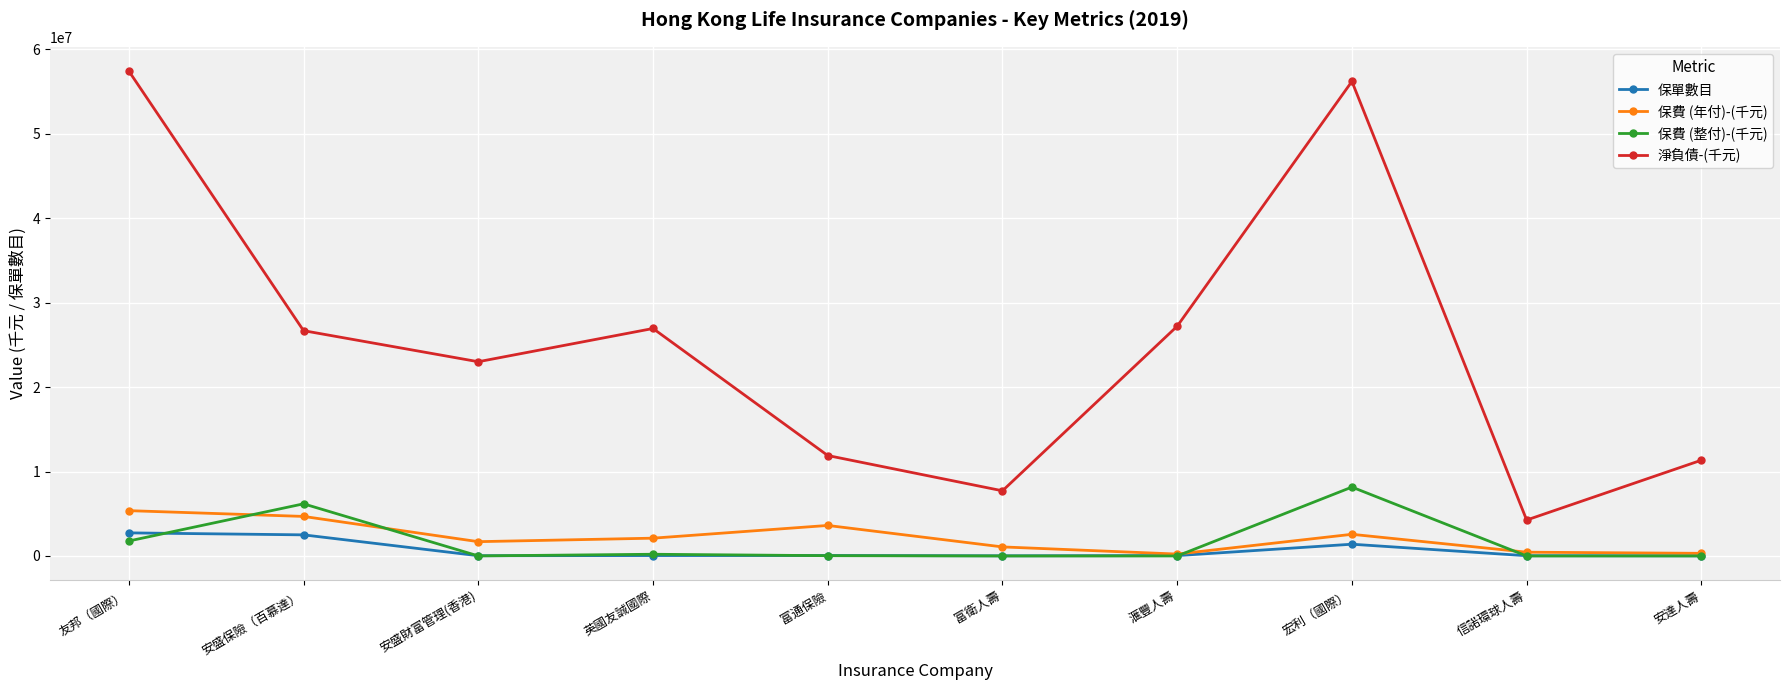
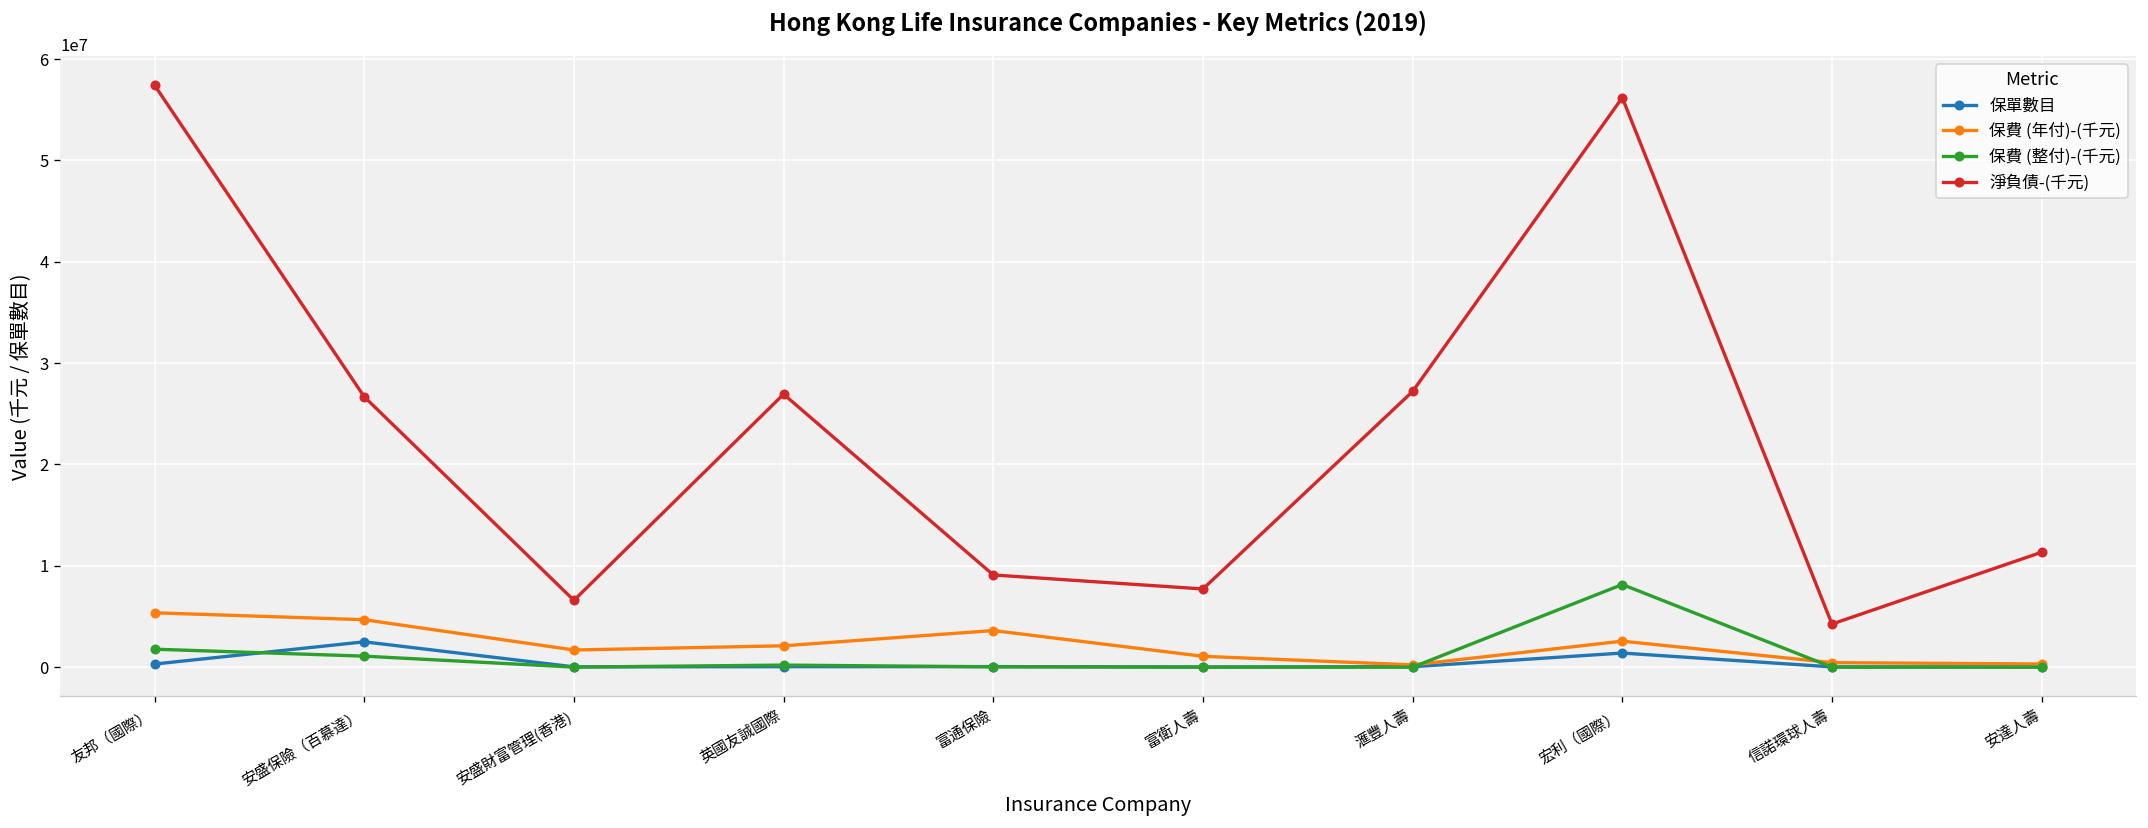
  {
    "保單數目": {
-     "友邦（國際）": 3000000,
+     "友邦（國際）": 0,
      "安盛保險（百慕達）": 2000000,
      "宏利（國際）": 1000000
    },
    "保費 (年付)-(千元)": {
      "友邦（國際）": 5000000,
      "安盛保險（百慕達）": 5000000,
      "安盛財富管理(香港)": 2000000,
      "英國友誠國際": 2000000,
      "富通保險": 4000000,
      "富衛人壽": 1000000,
      "宏利（國際）": 3000000,
      "信諾環球人壽": 0
    },
    "保費 (整付)-(千元)": {
      "友邦（國際）": 2000000,
-     "安盛保險（百慕達）": 6000000,
+     "安盛保險（百慕達）": 1000000,
      "宏利（國際）": 8000000
    },
    "淨負債-(千元)": {
      "友邦（國際）": 57000000,
      "安盛保險（百慕達）": 27000000,
-     "安盛財富管理(香港)": 23000000,
+     "安盛財富管理(香港)": 7000000,
      "英國友誠國際": 27000000,
-     "富通保險": 12000000,
+     "富通保險": 9000000,
      "富衛人壽": 8000000,
      "滙豐人壽": 27000000,
      "宏利（國際）": 56000000,
      "信諾環球人壽": 4000000,
      "安達人壽": 11000000
    }
  }
